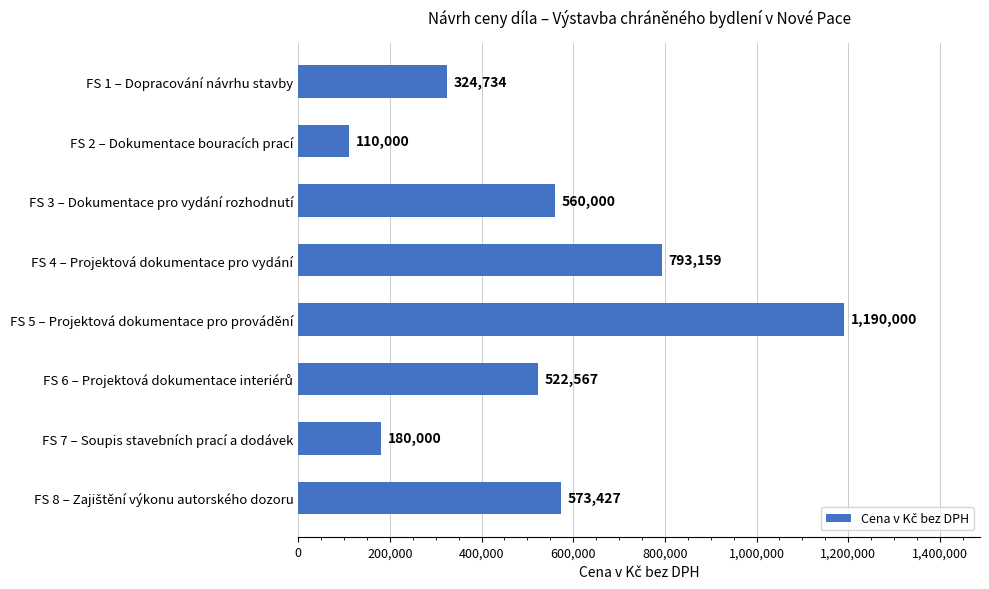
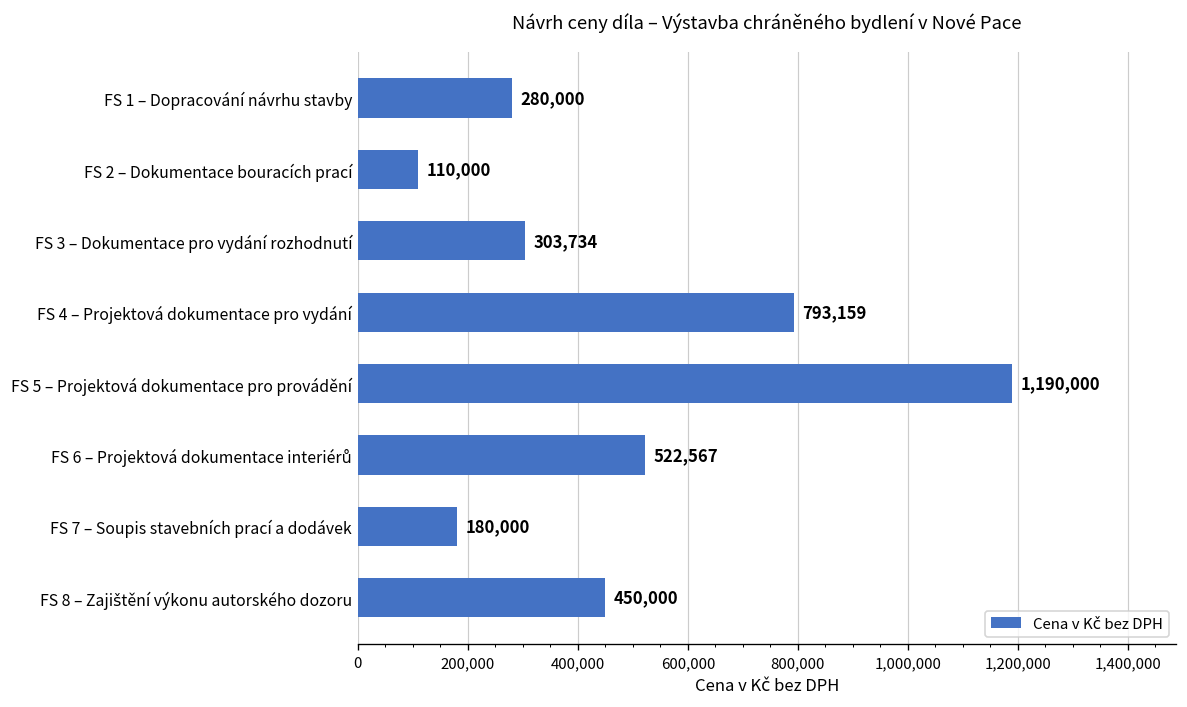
  {
-   "FS 1 – Dopracování návrhu stavby": "324,734",
+   "FS 1 – Dopracování návrhu stavby": "280,000",
    "FS 2 – Dokumentace bouracích prací": "110,000",
-   "FS 3 – Dokumentace pro vydání rozhodnutí": "560,000",
+   "FS 3 – Dokumentace pro vydání rozhodnutí": "303,734",
    "FS 4 – Projektová dokumentace pro vydání": "793,159",
    "FS 5 – Projektová dokumentace pro provádění": "1,190,000",
    "FS 6 – Projektová dokumentace interiérů": "522,567",
    "FS 7 – Soupis stavebních prací a dodávek": "180,000",
-   "FS 8 – Zajištění výkonu autorského dozoru": "573,427"
+   "FS 8 – Zajištění výkonu autorského dozoru": "450,000"
  }
